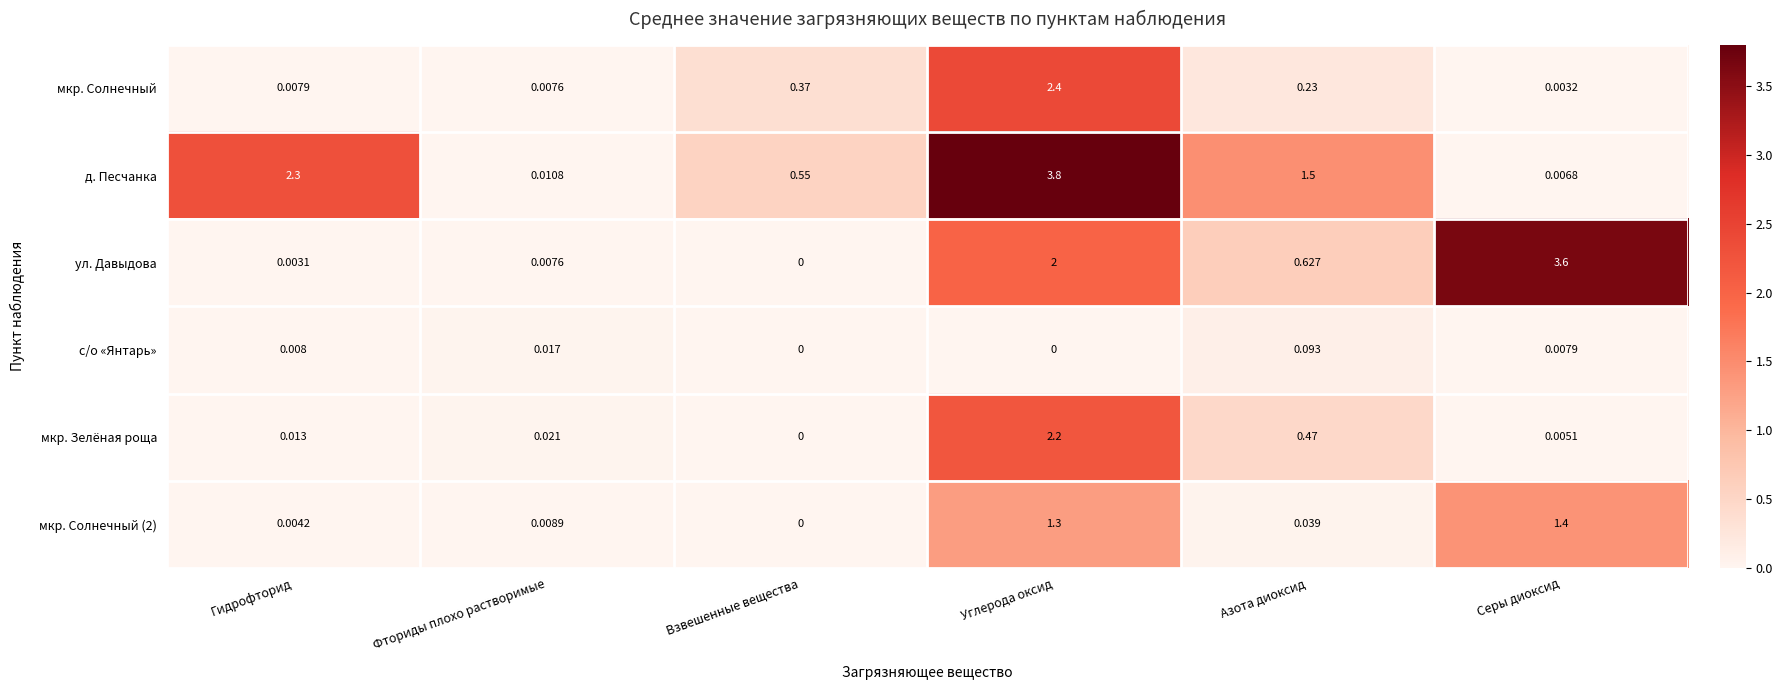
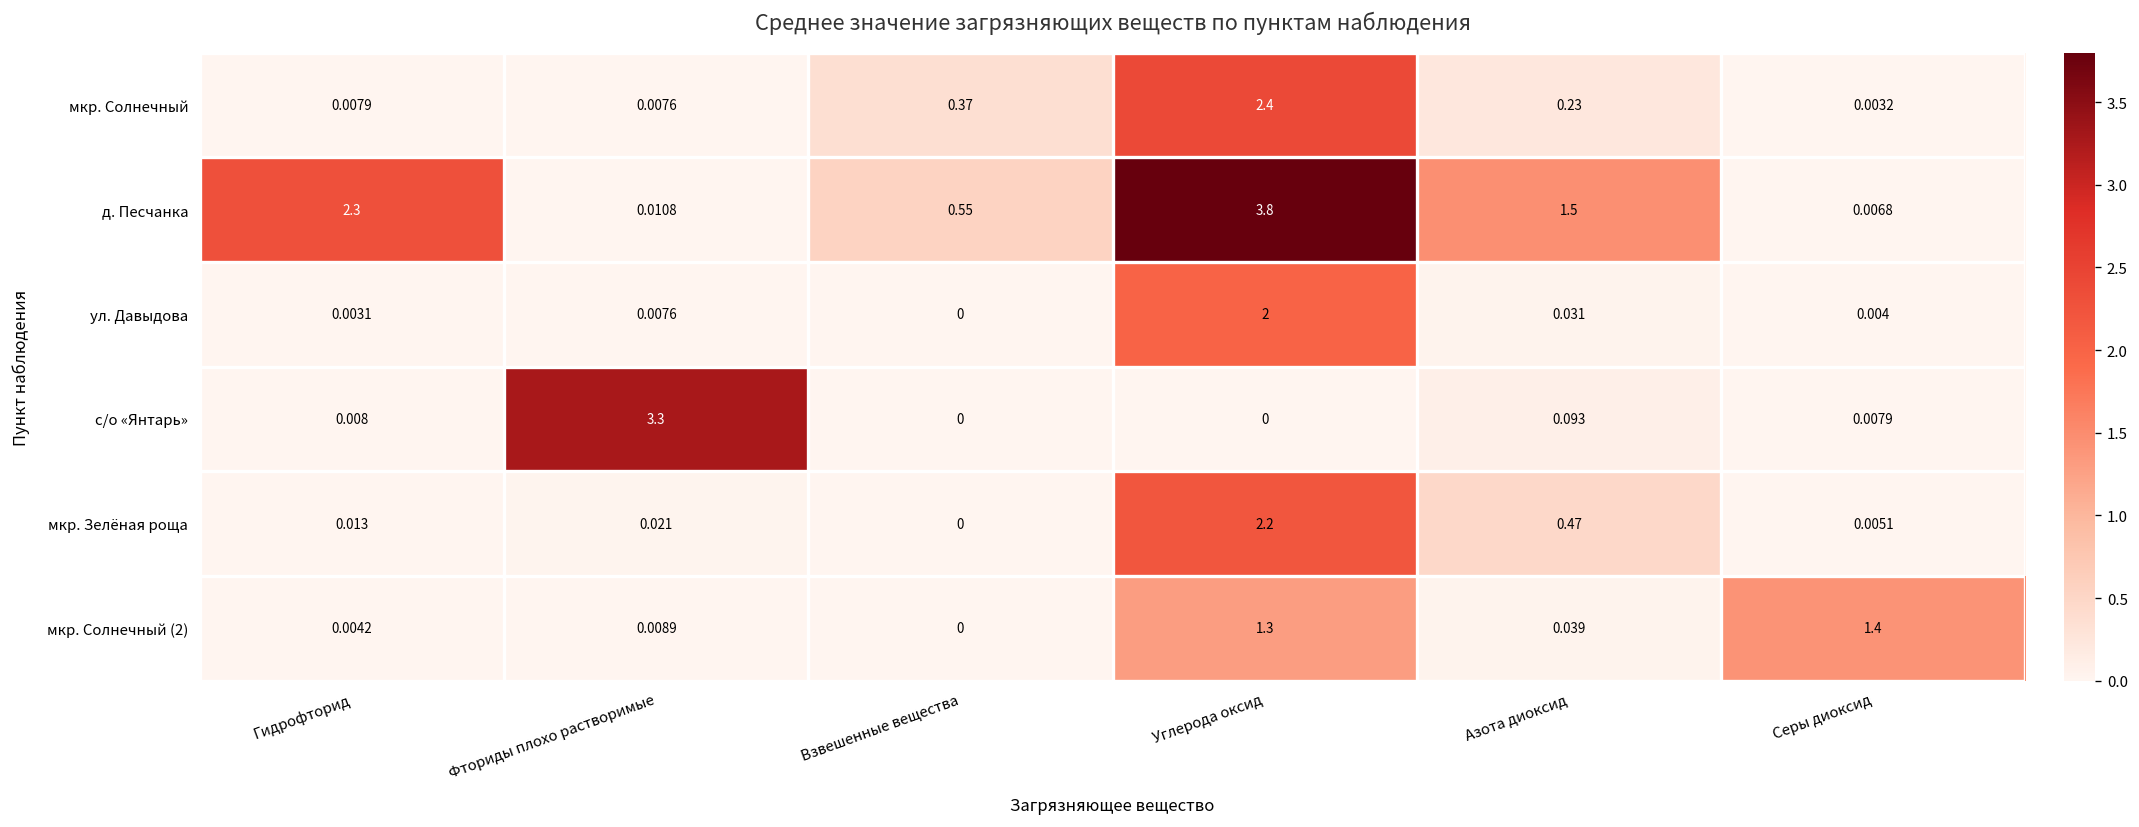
  {
    "мкр. Солнечный": {
      "Гидрофторид": 0.0079,
      "Фториды плохо растворимые": 0.0076,
      "Взвешенные вещества": 0.37,
      "Углерода оксид": 2.4,
      "Азота диоксид": 0.23,
      "Серы диоксид": 0.0032
    },
    "д. Песчанка": {
      "Гидрофторид": 2.3,
      "Фториды плохо растворимые": 0.0108,
      "Взвешенные вещества": 0.55,
      "Углерода оксид": 3.8,
      "Азота диоксид": 1.5,
      "Серы диоксид": 0.0068
    },
    "ул. Давыдова": {
      "Гидрофторид": 0.0031,
      "Фториды плохо растворимые": 0.0076,
      "Взвешенные вещества": 0,
      "Углерода оксид": 2,
-     "Азота диоксид": 0.627,
-     "Серы диоксид": 3.6
+     "Азота диоксид": 0.031,
+     "Серы диоксид": 0.004
    },
    "с/о «Янтарь»": {
      "Гидрофторид": 0.008,
-     "Фториды плохо растворимые": 0.017,
+     "Фториды плохо растворимые": 3.3,
      "Взвешенные вещества": 0,
      "Углерода оксид": 0,
      "Азота диоксид": 0.093,
      "Серы диоксид": 0.0079
    },
    "мкр. Зелёная роща": {
      "Гидрофторид": 0.013,
      "Фториды плохо растворимые": 0.021,
      "Взвешенные вещества": 0,
      "Углерода оксид": 2.2,
      "Азота диоксид": 0.47,
      "Серы диоксид": 0.0051
    },
    "мкр. Солнечный (2)": {
      "Гидрофторид": 0.0042,
      "Фториды плохо растворимые": 0.0089,
      "Взвешенные вещества": 0,
      "Углерода оксид": 1.3,
      "Азота диоксид": 0.039,
      "Серы диоксид": 1.4
    }
  }
